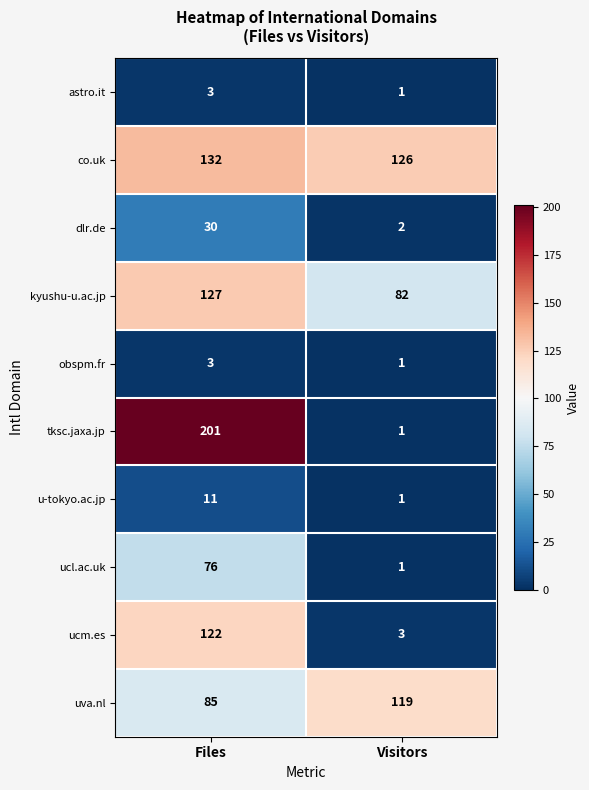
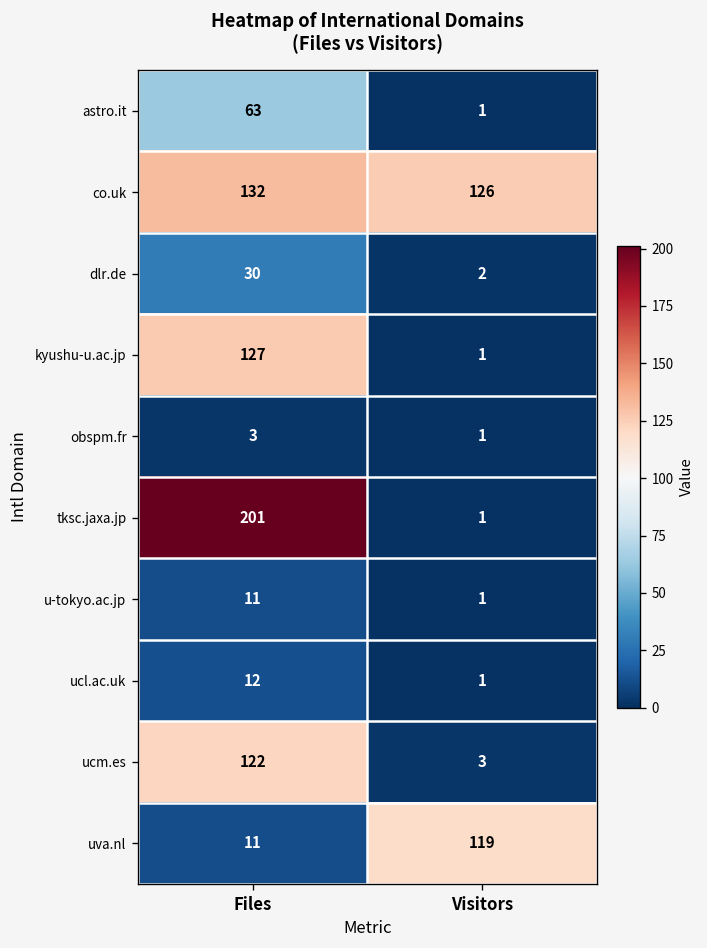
  {
    "astro.it": {
-     "Files": 3,
+     "Files": 63,
      "Visitors": 1
    },
    "co.uk": {
      "Files": 132,
      "Visitors": 126
    },
    "dlr.de": {
      "Files": 30,
      "Visitors": 2
    },
    "kyushu-u.ac.jp": {
      "Files": 127,
-     "Visitors": 82
+     "Visitors": 1
    },
    "obspm.fr": {
      "Files": 3,
      "Visitors": 1
    },
    "tksc.jaxa.jp": {
      "Files": 201,
      "Visitors": 1
    },
    "u-tokyo.ac.jp": {
      "Files": 11,
      "Visitors": 1
    },
    "ucl.ac.uk": {
-     "Files": 76,
+     "Files": 12,
      "Visitors": 1
    },
    "ucm.es": {
      "Files": 122,
      "Visitors": 3
    },
    "uva.nl": {
-     "Files": 85,
+     "Files": 11,
      "Visitors": 119
    }
  }
